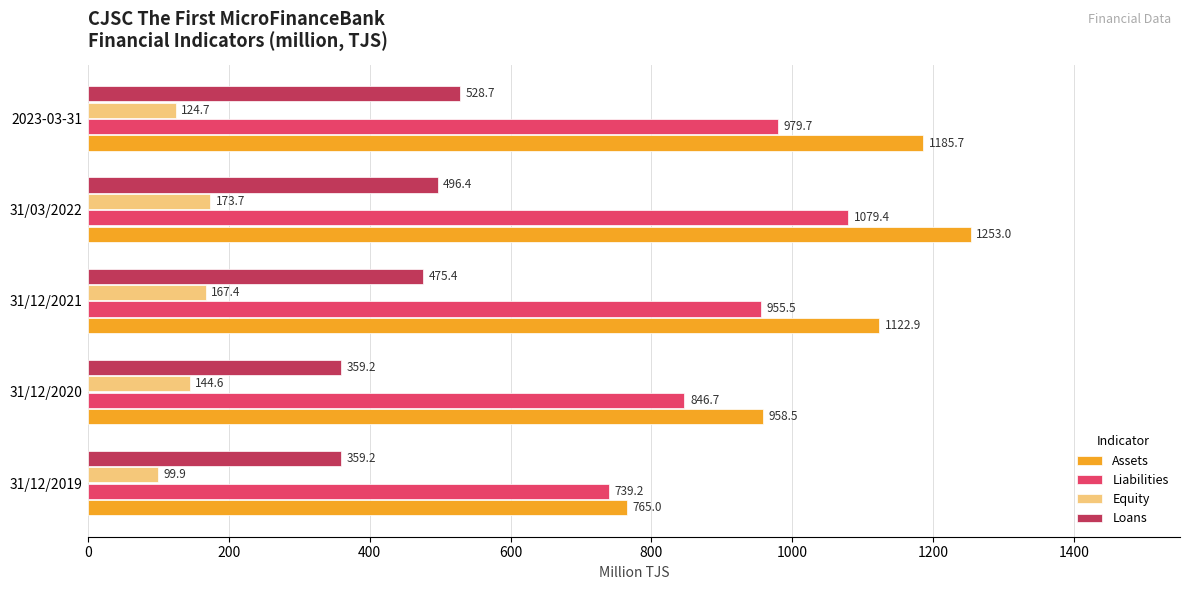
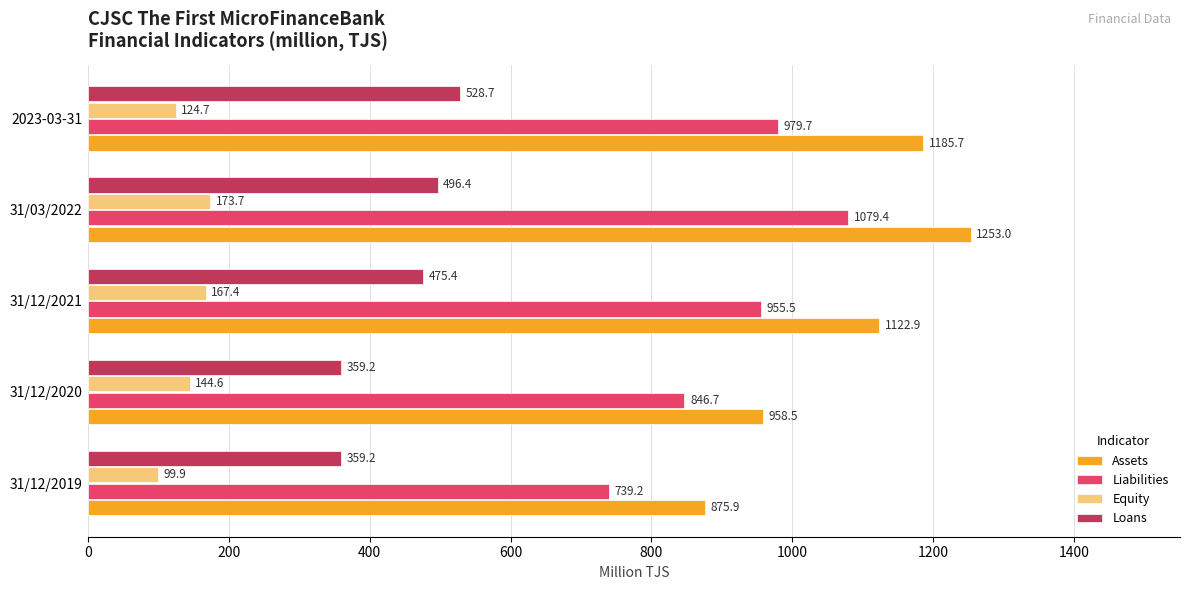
  {
    "Assets": {
      "2023-03-31": 1185.7,
      "31/03/2022": 1253.0,
      "31/12/2021": 1122.9,
      "31/12/2020": 958.5,
-     "31/12/2019": 765.0
+     "31/12/2019": 875.9
    },
    "Equity": {
      "2023-03-31": 124.7,
      "31/03/2022": 173.7,
      "31/12/2021": 167.4,
      "31/12/2020": 144.6,
      "31/12/2019": 99.9
    }
  }
